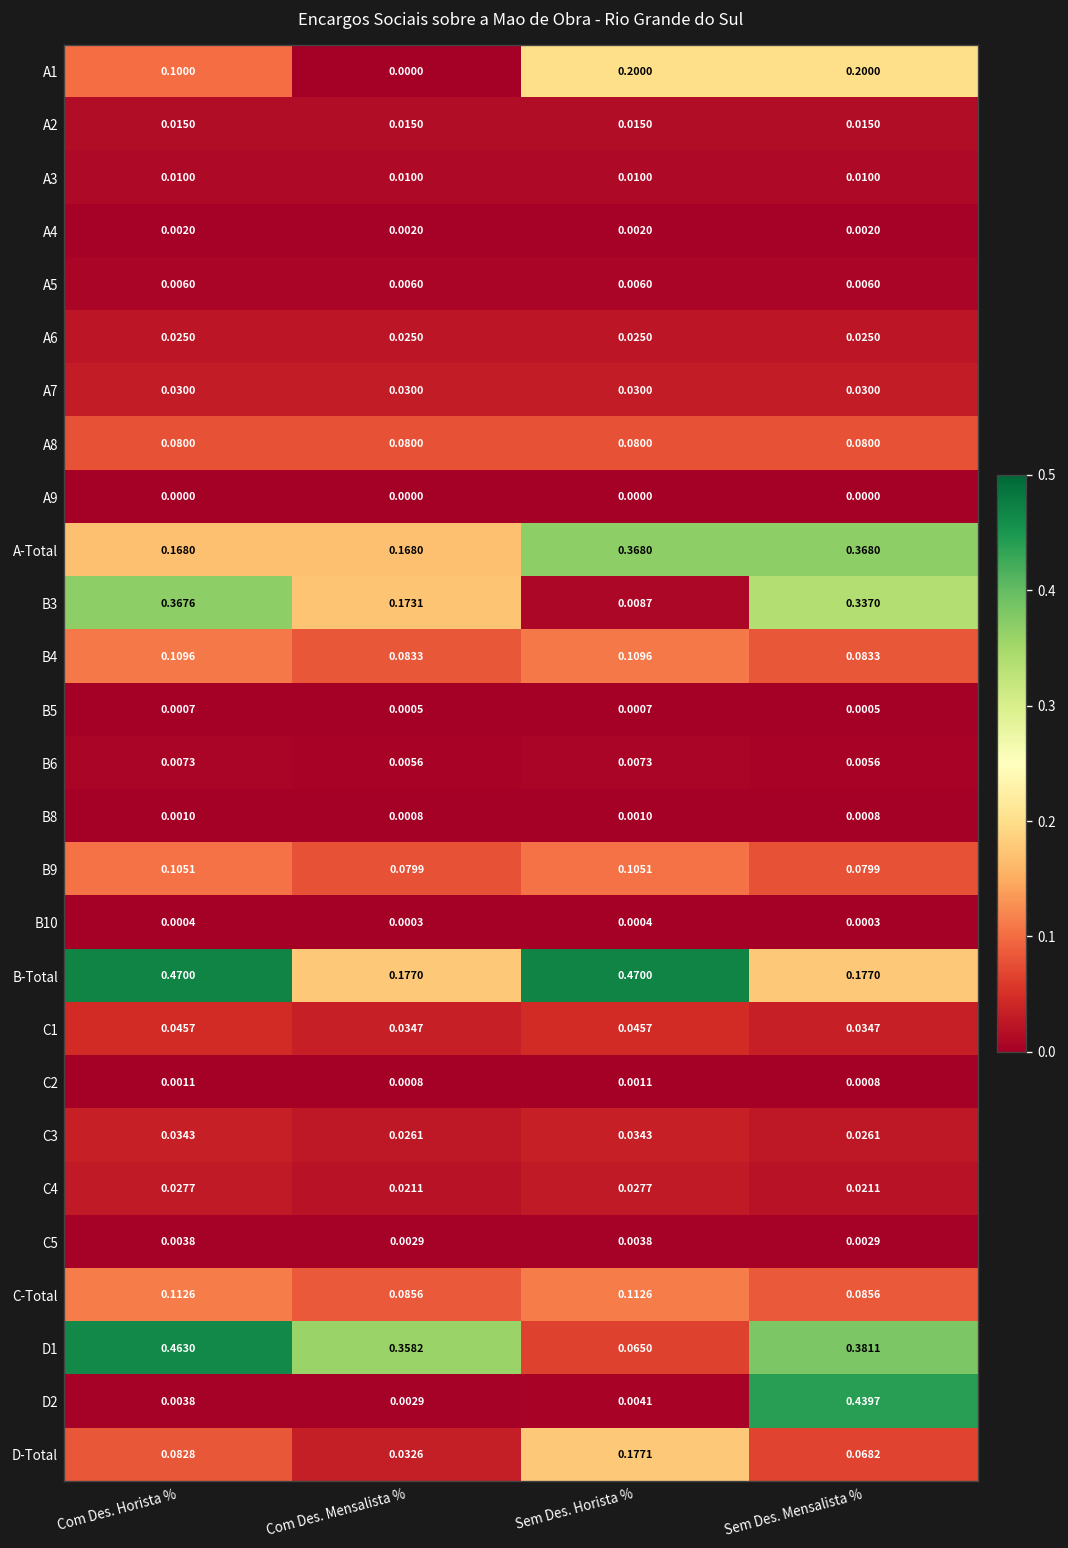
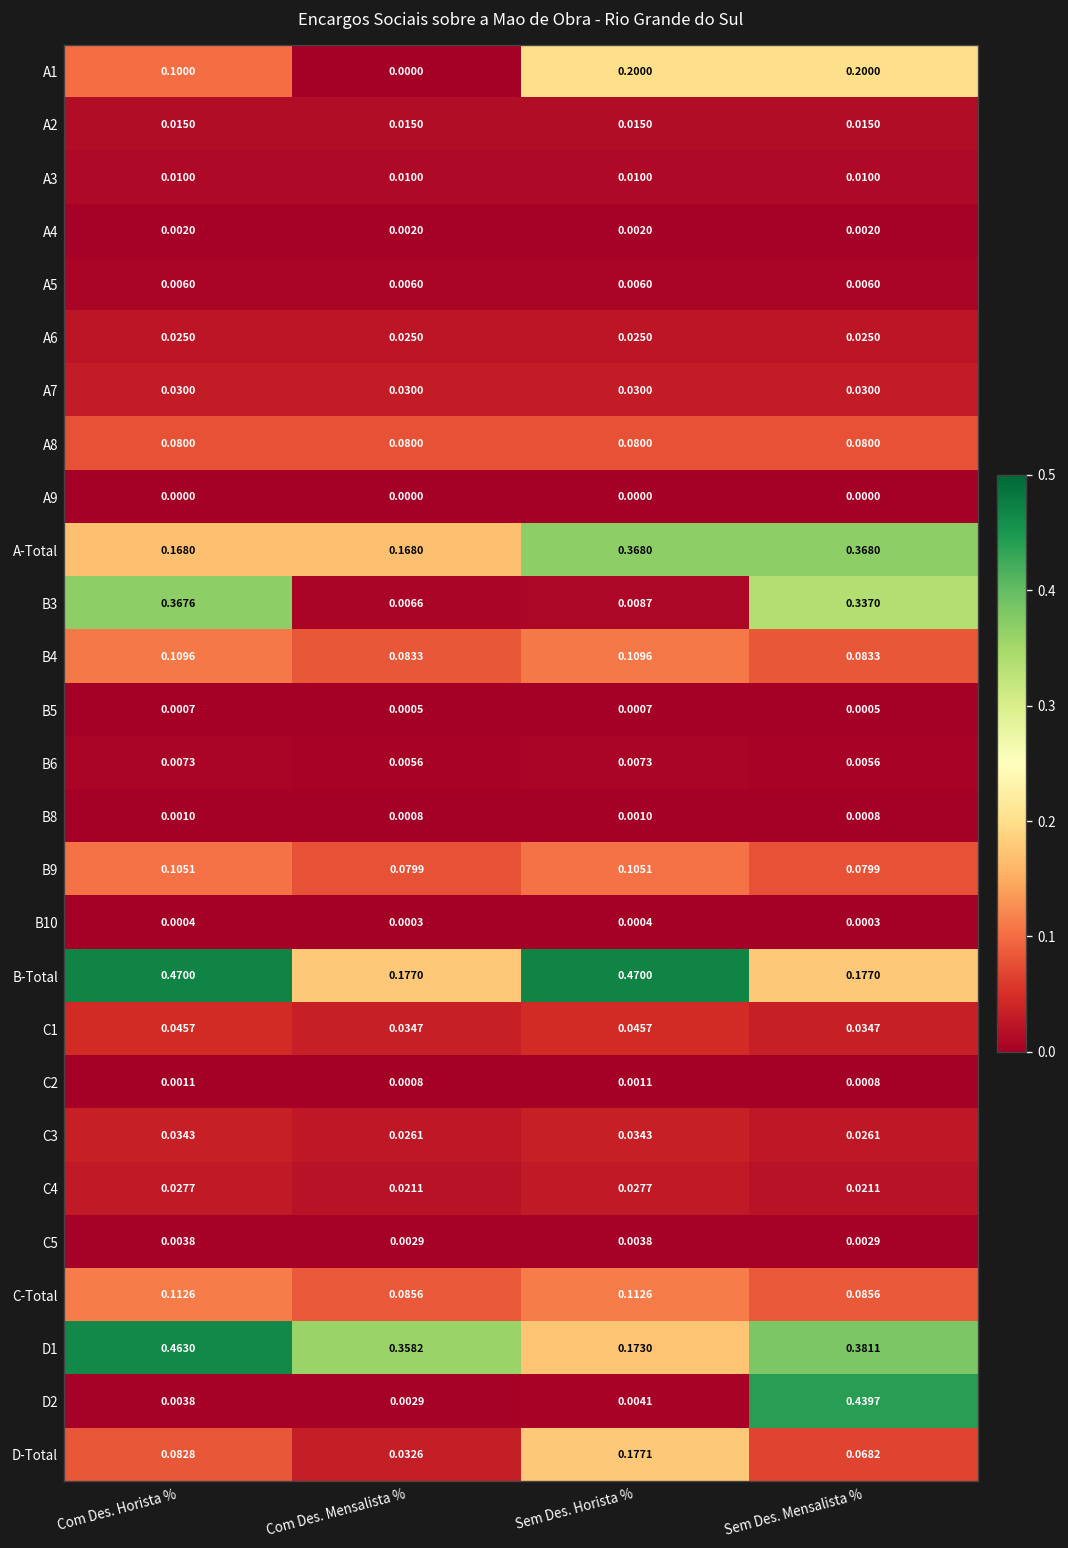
  {
    "A1": {
      "Com Des. Horista %": 0.1000,
      "Com Des. Mensalista %": 0.0000,
      "Sem Des. Horista %": 0.2000,
      "Sem Des. Mensalista %": 0.2000
    },
    "A2": {
      "Com Des. Horista %": 0.0150,
      "Com Des. Mensalista %": 0.0150,
      "Sem Des. Horista %": 0.0150,
      "Sem Des. Mensalista %": 0.0150
    },
    "A3": {
      "Com Des. Horista %": 0.0100,
      "Com Des. Mensalista %": 0.0100,
      "Sem Des. Horista %": 0.0100,
      "Sem Des. Mensalista %": 0.0100
    },
    "A4": {
      "Com Des. Horista %": 0.0020,
      "Com Des. Mensalista %": 0.0020,
      "Sem Des. Horista %": 0.0020,
      "Sem Des. Mensalista %": 0.0020
    },
    "A5": {
      "Com Des. Horista %": 0.0060,
      "Com Des. Mensalista %": 0.0060,
      "Sem Des. Horista %": 0.0060,
      "Sem Des. Mensalista %": 0.0060
    },
    "A6": {
      "Com Des. Horista %": 0.0250,
      "Com Des. Mensalista %": 0.0250,
      "Sem Des. Horista %": 0.0250,
      "Sem Des. Mensalista %": 0.0250
    },
    "A7": {
      "Com Des. Horista %": 0.0300,
      "Com Des. Mensalista %": 0.0300,
      "Sem Des. Horista %": 0.0300,
      "Sem Des. Mensalista %": 0.0300
    },
    "A8": {
      "Com Des. Horista %": 0.0800,
      "Com Des. Mensalista %": 0.0800,
      "Sem Des. Horista %": 0.0800,
      "Sem Des. Mensalista %": 0.0800
    },
    "A9": {
      "Com Des. Horista %": 0.0000,
      "Com Des. Mensalista %": 0.0000,
      "Sem Des. Horista %": 0.0000,
      "Sem Des. Mensalista %": 0.0000
    },
    "A-Total": {
      "Com Des. Horista %": 0.1680,
      "Com Des. Mensalista %": 0.1680,
      "Sem Des. Horista %": 0.3680,
      "Sem Des. Mensalista %": 0.3680
    },
    "B3": {
      "Com Des. Horista %": 0.3676,
-     "Com Des. Mensalista %": 0.1731,
+     "Com Des. Mensalista %": 0.0066,
      "Sem Des. Horista %": 0.0087,
      "Sem Des. Mensalista %": 0.3370
    },
    "B4": {
      "Com Des. Horista %": 0.1096,
      "Com Des. Mensalista %": 0.0833,
      "Sem Des. Horista %": 0.1096,
      "Sem Des. Mensalista %": 0.0833
    },
    "B5": {
      "Com Des. Horista %": 0.0007,
      "Com Des. Mensalista %": 0.0005,
      "Sem Des. Horista %": 0.0007,
      "Sem Des. Mensalista %": 0.0005
    },
    "B6": {
      "Com Des. Horista %": 0.0073,
      "Com Des. Mensalista %": 0.0056,
      "Sem Des. Horista %": 0.0073,
      "Sem Des. Mensalista %": 0.0056
    },
    "B8": {
      "Com Des. Horista %": 0.0010,
      "Com Des. Mensalista %": 0.0008,
      "Sem Des. Horista %": 0.0010,
      "Sem Des. Mensalista %": 0.0008
    },
    "B9": {
      "Com Des. Horista %": 0.1051,
      "Com Des. Mensalista %": 0.0799,
      "Sem Des. Horista %": 0.1051,
      "Sem Des. Mensalista %": 0.0799
    },
    "B10": {
      "Com Des. Horista %": 0.0004,
      "Com Des. Mensalista %": 0.0003,
      "Sem Des. Horista %": 0.0004,
      "Sem Des. Mensalista %": 0.0003
    },
    "B-Total": {
      "Com Des. Horista %": 0.4700,
      "Com Des. Mensalista %": 0.1770,
      "Sem Des. Horista %": 0.4700,
      "Sem Des. Mensalista %": 0.1770
    },
    "C1": {
      "Com Des. Horista %": 0.0457,
      "Com Des. Mensalista %": 0.0347,
      "Sem Des. Horista %": 0.0457,
      "Sem Des. Mensalista %": 0.0347
    },
    "C2": {
      "Com Des. Horista %": 0.0011,
      "Com Des. Mensalista %": 0.0008,
      "Sem Des. Horista %": 0.0011,
      "Sem Des. Mensalista %": 0.0008
    },
    "C3": {
      "Com Des. Horista %": 0.0343,
      "Com Des. Mensalista %": 0.0261,
      "Sem Des. Horista %": 0.0343,
      "Sem Des. Mensalista %": 0.0261
    },
    "C4": {
      "Com Des. Horista %": 0.0277,
      "Com Des. Mensalista %": 0.0211,
      "Sem Des. Horista %": 0.0277,
      "Sem Des. Mensalista %": 0.0211
    },
    "C5": {
      "Com Des. Horista %": 0.0038,
      "Com Des. Mensalista %": 0.0029,
      "Sem Des. Horista %": 0.0038,
      "Sem Des. Mensalista %": 0.0029
    },
    "C-Total": {
      "Com Des. Horista %": 0.1126,
      "Com Des. Mensalista %": 0.0856,
      "Sem Des. Horista %": 0.1126,
      "Sem Des. Mensalista %": 0.0856
    },
    "D1": {
      "Com Des. Horista %": 0.4630,
      "Com Des. Mensalista %": 0.3582,
-     "Sem Des. Horista %": 0.0650,
+     "Sem Des. Horista %": 0.1730,
      "Sem Des. Mensalista %": 0.3811
    },
    "D2": {
      "Com Des. Horista %": 0.0038,
      "Com Des. Mensalista %": 0.0029,
      "Sem Des. Horista %": 0.0041,
      "Sem Des. Mensalista %": 0.4397
    },
    "D-Total": {
      "Com Des. Horista %": 0.0828,
      "Com Des. Mensalista %": 0.0326,
      "Sem Des. Horista %": 0.1771,
      "Sem Des. Mensalista %": 0.0682
    }
  }
